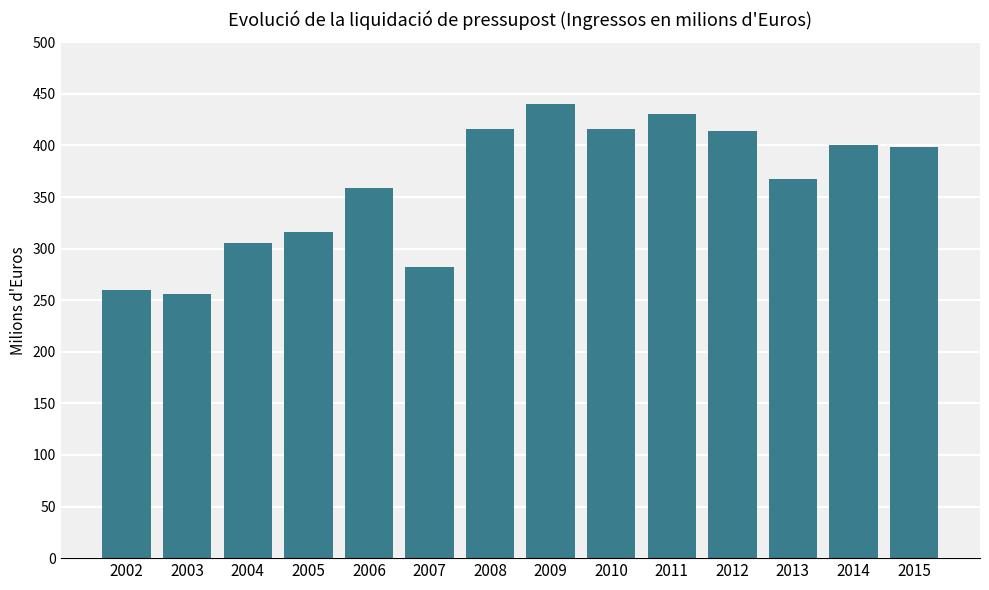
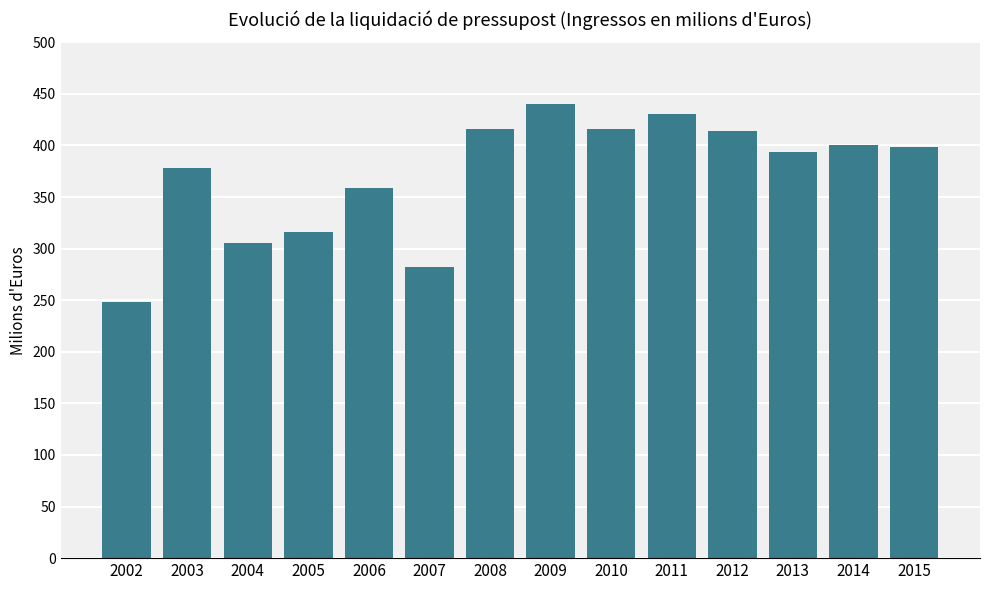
  {
-   "2002": 260,
-   "2003": 256,
+   "2002": 248,
+   "2003": 379,
    "2004": 306,
    "2005": 316,
    "2006": 359,
    "2007": 282,
    "2008": 416,
    "2009": 440,
    "2010": 416,
    "2011": 430,
    "2012": 414,
-   "2013": 368,
+   "2013": 393,
    "2014": 401,
    "2015": 398
  }
